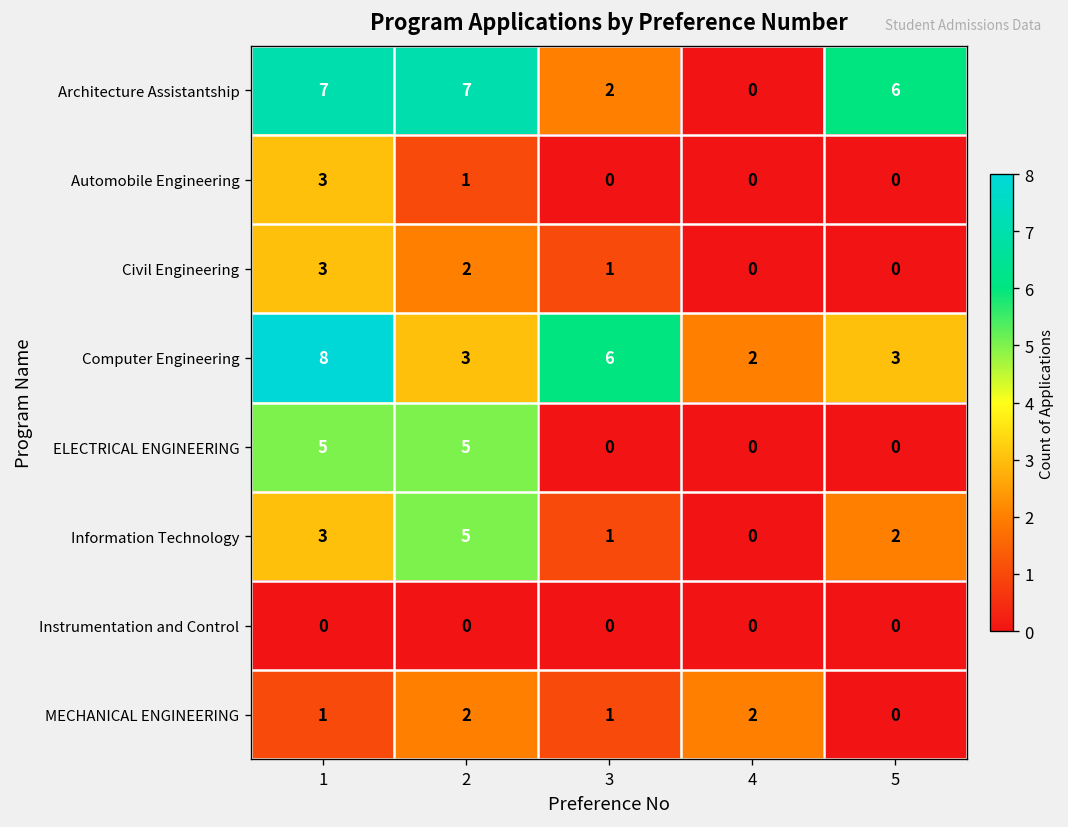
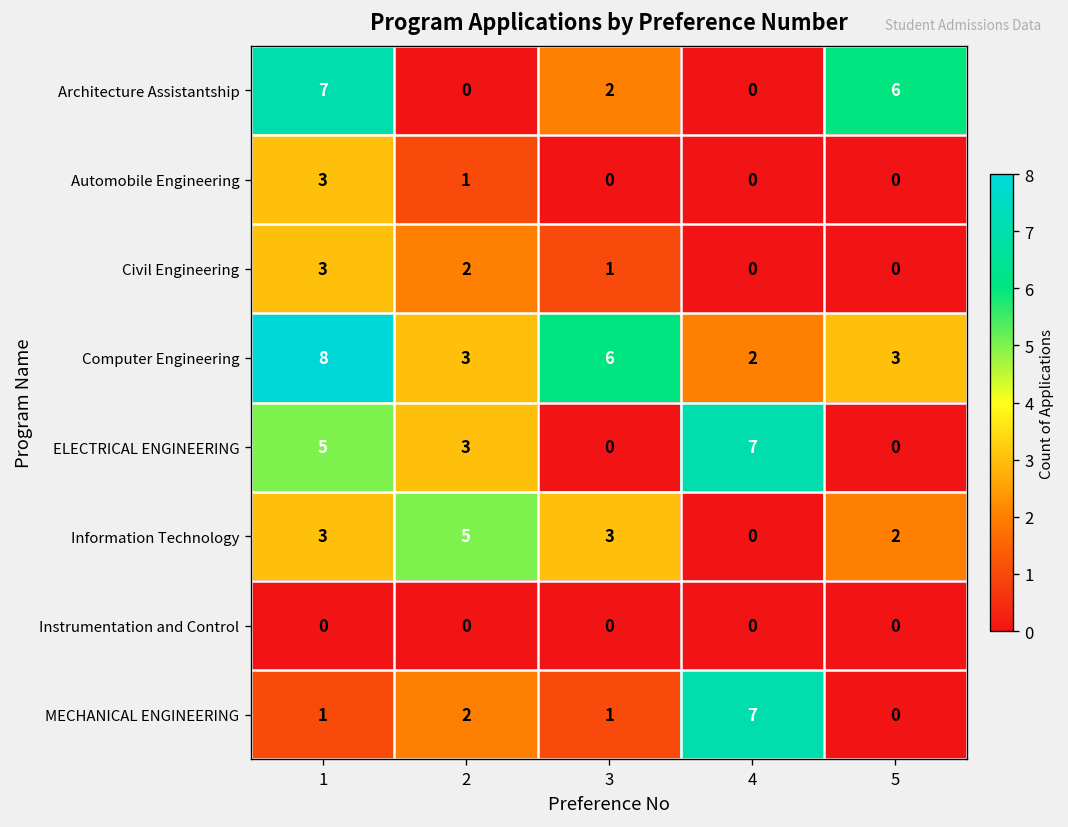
  {
    "Architecture Assistantship": {
      "1": 7,
-     "2": 7,
+     "2": 0,
      "3": 2,
      "4": 0,
      "5": 6
    },
    "Automobile Engineering": {
      "1": 3,
      "2": 1,
      "3": 0,
      "4": 0,
      "5": 0
    },
    "Civil Engineering": {
      "1": 3,
      "2": 2,
      "3": 1,
      "4": 0,
      "5": 0
    },
    "Computer Engineering": {
      "1": 8,
      "2": 3,
      "3": 6,
      "4": 2,
      "5": 3
    },
    "ELECTRICAL ENGINEERING": {
      "1": 5,
-     "2": 5,
+     "2": 3,
      "3": 0,
-     "4": 0,
+     "4": 7,
      "5": 0
    },
    "Information Technology": {
      "1": 3,
      "2": 5,
-     "3": 1,
+     "3": 3,
      "4": 0,
      "5": 2
    },
    "Instrumentation and Control": {
      "1": 0,
      "2": 0,
      "3": 0,
      "4": 0,
      "5": 0
    },
    "MECHANICAL ENGINEERING": {
      "1": 1,
      "2": 2,
      "3": 1,
-     "4": 2,
+     "4": 7,
      "5": 0
    }
  }
